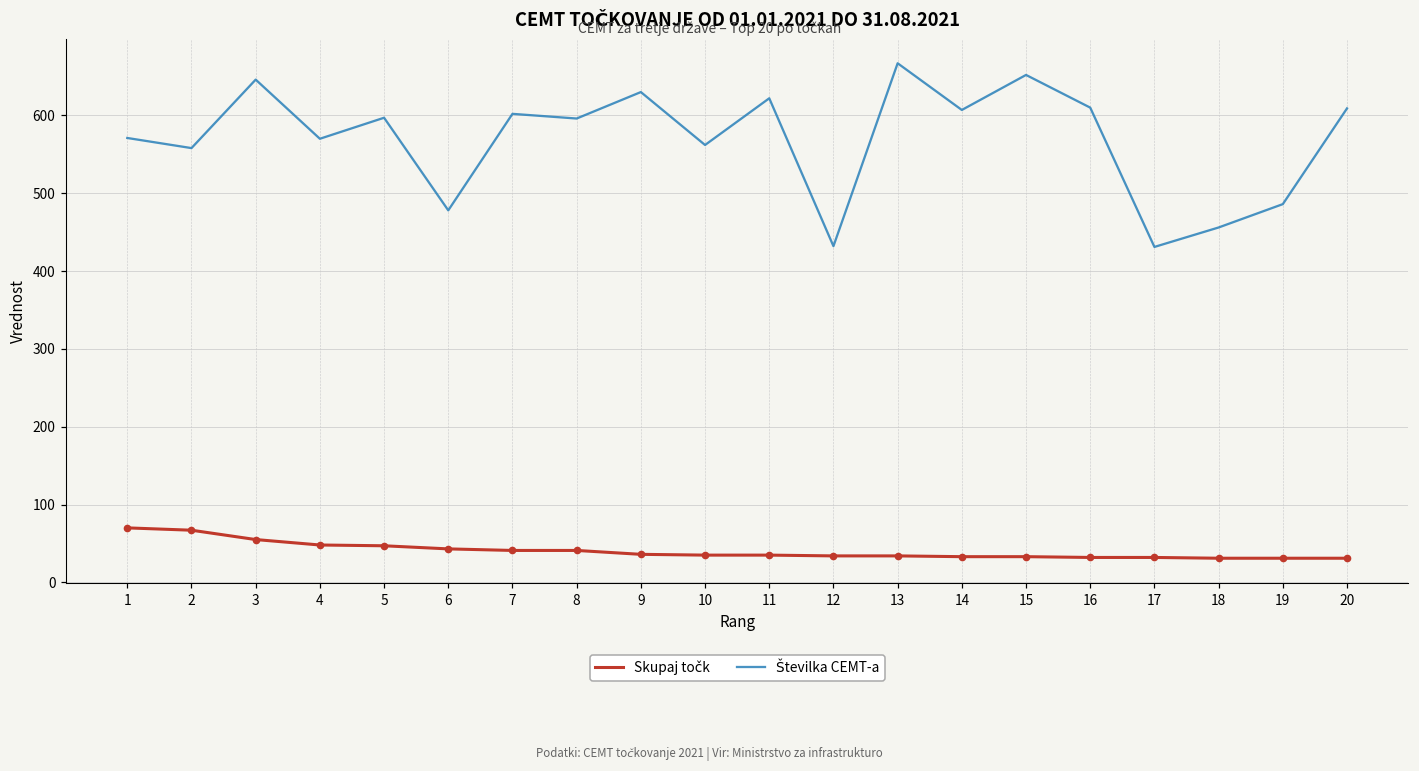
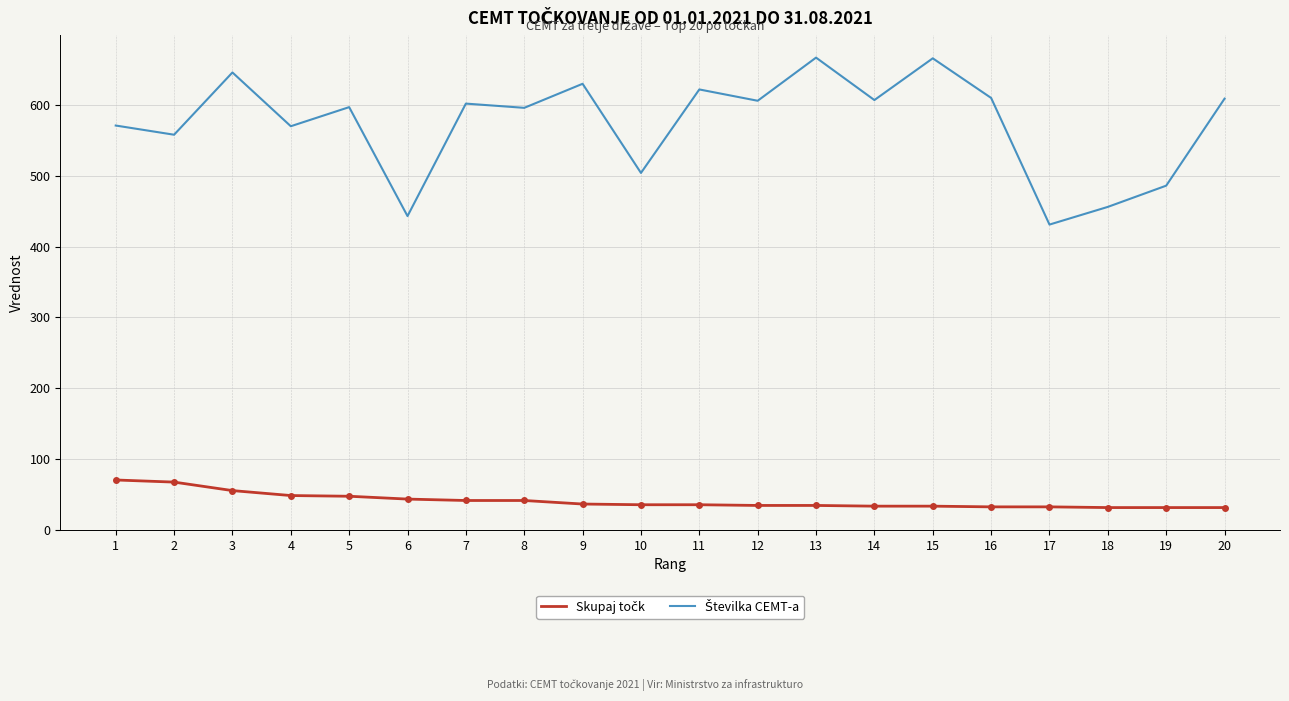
  {
    "Številka CEMT-a": {
      "1": 570,
      "2": 560,
      "3": 650,
      "4": 570,
      "5": 600,
-     "6": 480,
+     "6": 440,
      "7": 600,
      "8": 600,
      "9": 630,
-     "10": 560,
+     "10": 500,
      "11": 620,
-     "12": 430,
+     "12": 610,
      "13": 670,
      "14": 610,
-     "15": 650,
+     "15": 670,
      "16": 610,
      "17": 430,
      "18": 460,
      "19": 490,
      "20": 610
    }
  }
